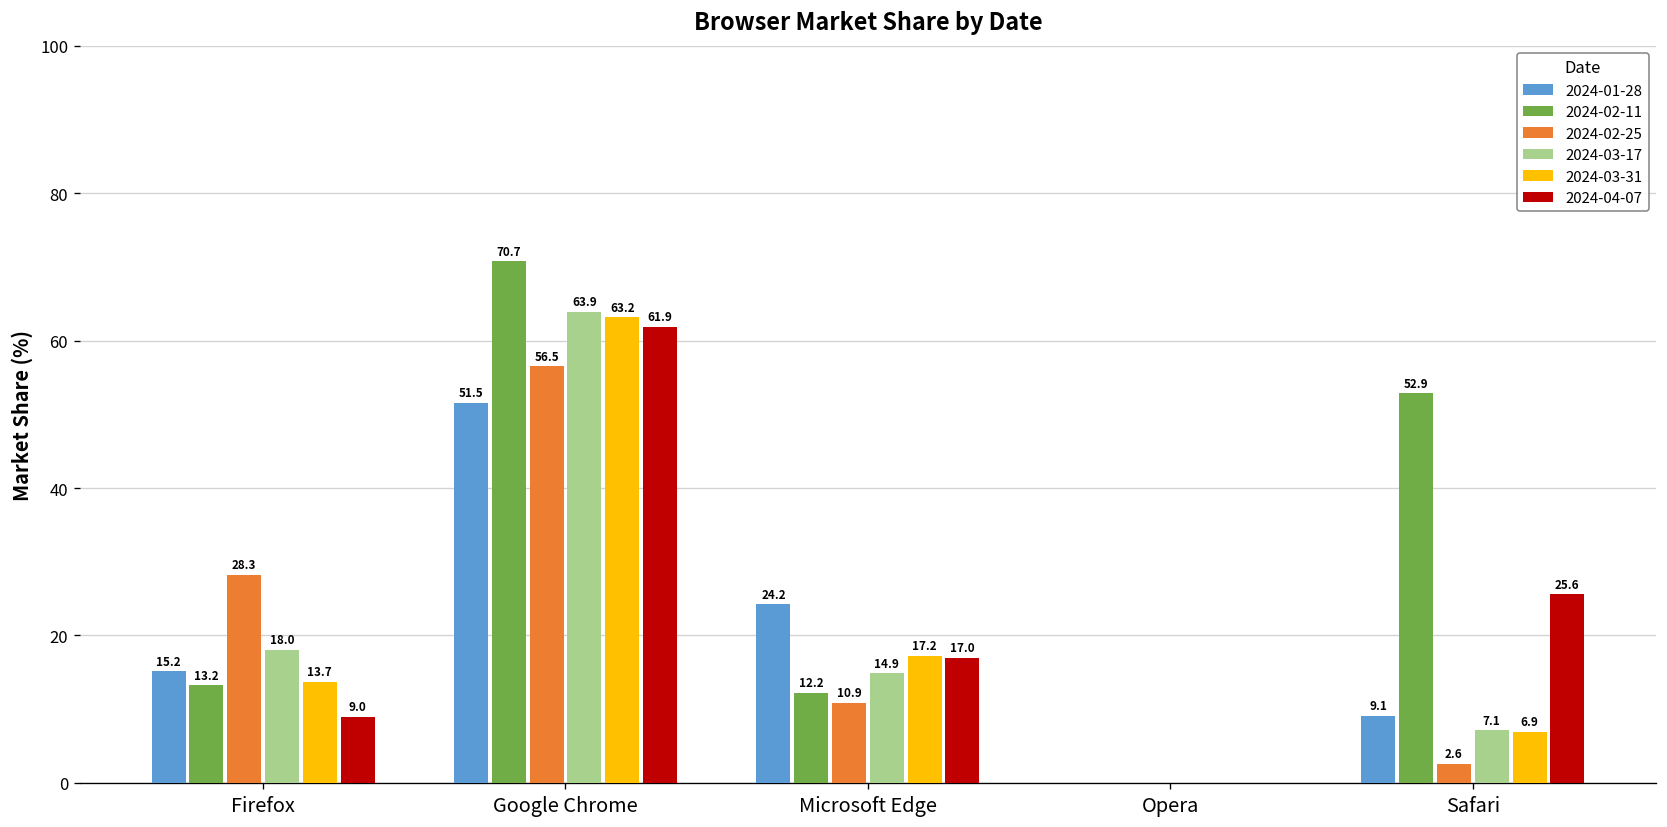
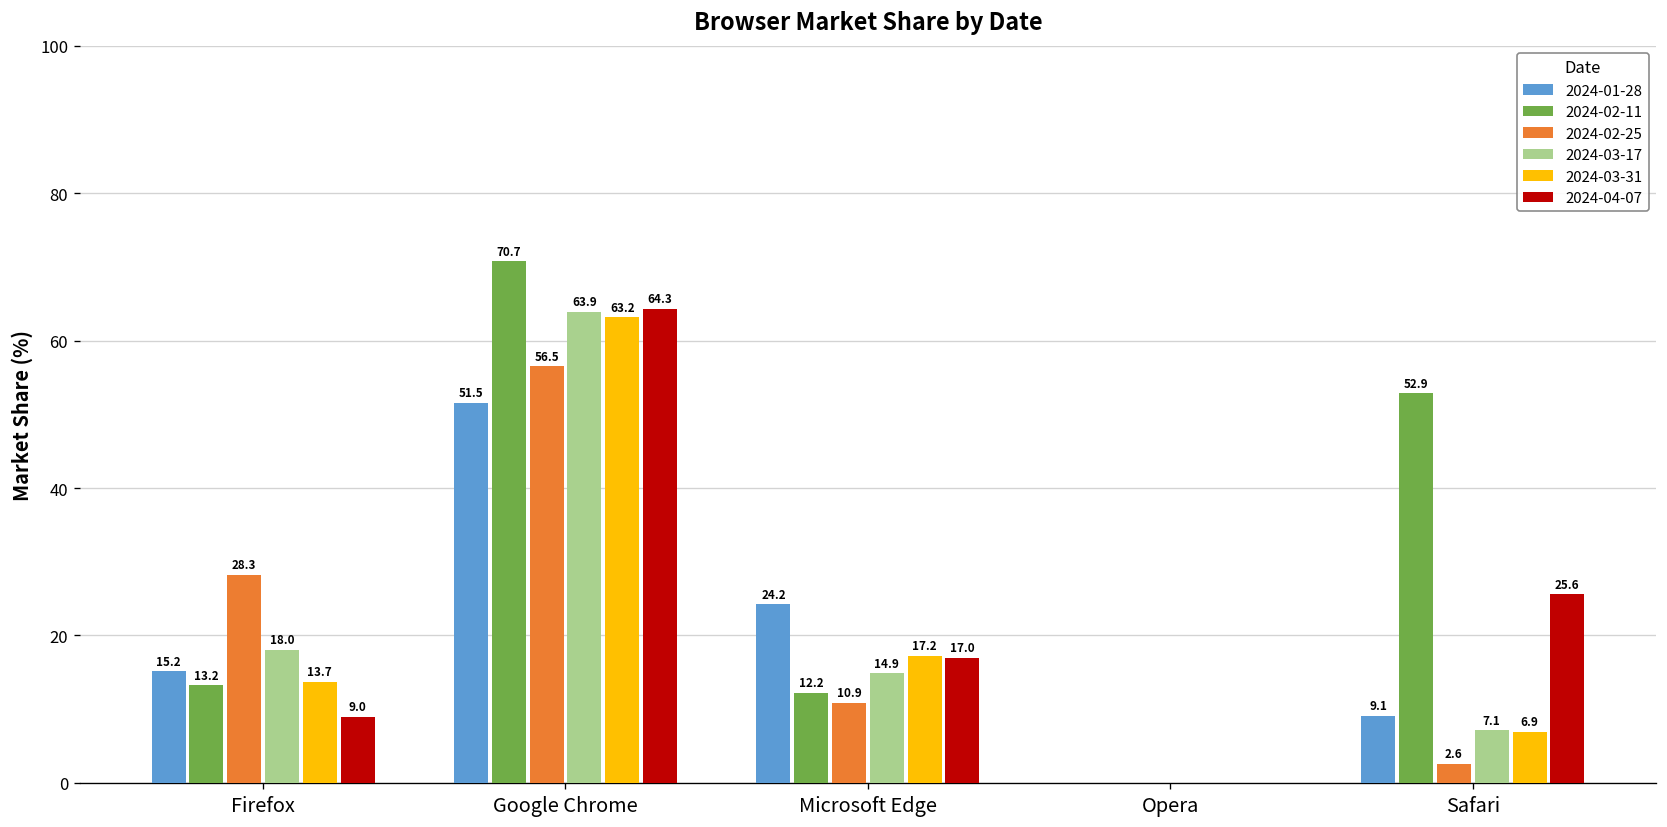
  {
    "2024-01-28": {
      "Firefox": 15.2,
      "Google Chrome": 51.5,
      "Microsoft Edge": 24.2,
      "Safari": 9.1
    },
    "2024-02-11": {
      "Firefox": 13.2,
      "Google Chrome": 70.7,
      "Microsoft Edge": 12.2,
      "Safari": 52.9
    },
    "2024-02-25": {
      "Firefox": 28.3,
      "Google Chrome": 56.5,
      "Microsoft Edge": 10.9,
      "Safari": 2.6
    },
    "2024-03-17": {
      "Firefox": 18.0,
      "Google Chrome": 63.9,
      "Microsoft Edge": 14.9,
      "Safari": 7.1
    },
    "2024-03-31": {
      "Firefox": 13.7,
      "Google Chrome": 63.2,
      "Microsoft Edge": 17.2,
      "Safari": 6.9
    },
    "2024-04-07": {
      "Firefox": 9.0,
-     "Google Chrome": 61.9,
+     "Google Chrome": 64.3,
      "Microsoft Edge": 17.0,
      "Safari": 25.6
    }
  }
